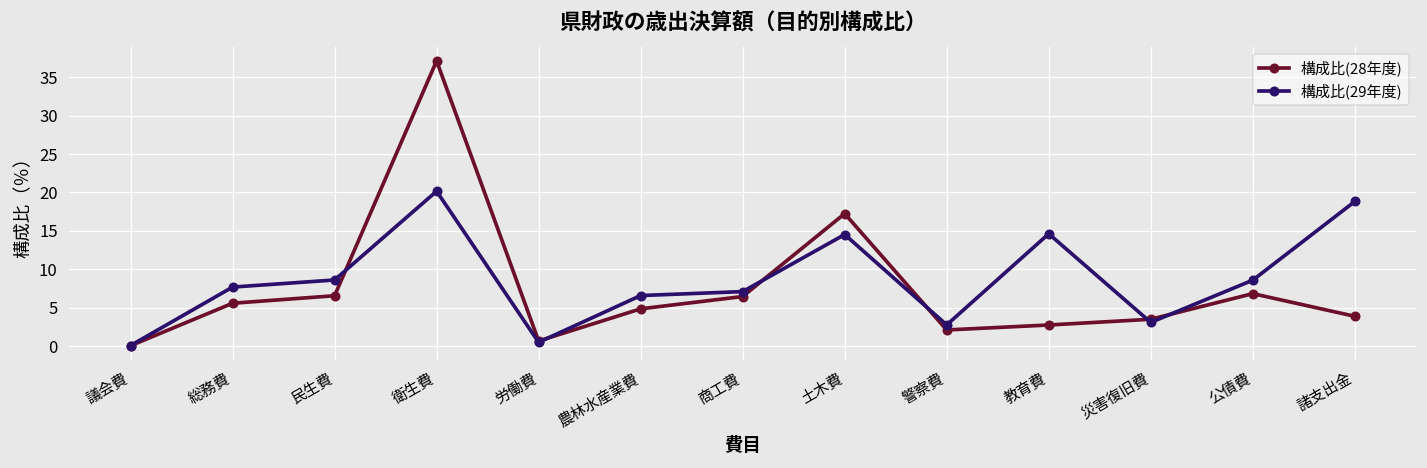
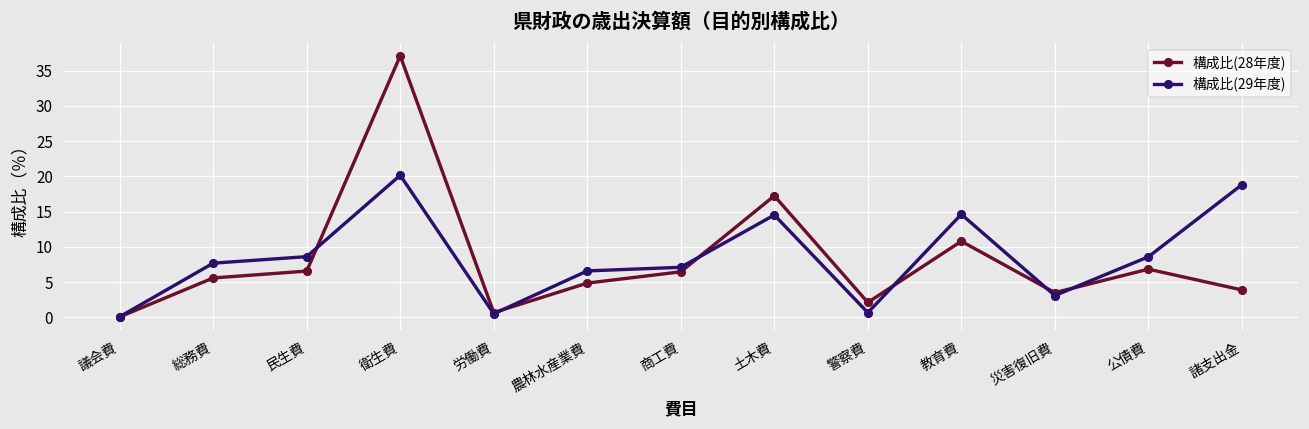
  {
    "構成比(28年度)": {
      "総務費": 6,
      "民生費": 7,
      "衛生費": 37,
      "農林水産業費": 5,
      "商工費": 6,
      "土木費": 17,
      "警察費": 2,
-     "教育費": 3,
+     "教育費": 11,
      "災害復旧費": 4,
      "公債費": 7,
      "諸支出金": 4
    },
    "構成比(29年度)": {
      "総務費": 8,
      "民生費": 9,
      "衛生費": 20,
      "農林水産業費": 7,
      "商工費": 7,
      "土木費": 15,
-     "警察費": 3,
+     "警察費": 1,
      "教育費": 15,
      "災害復旧費": 3,
      "公債費": 9,
      "諸支出金": 19
    }
  }
